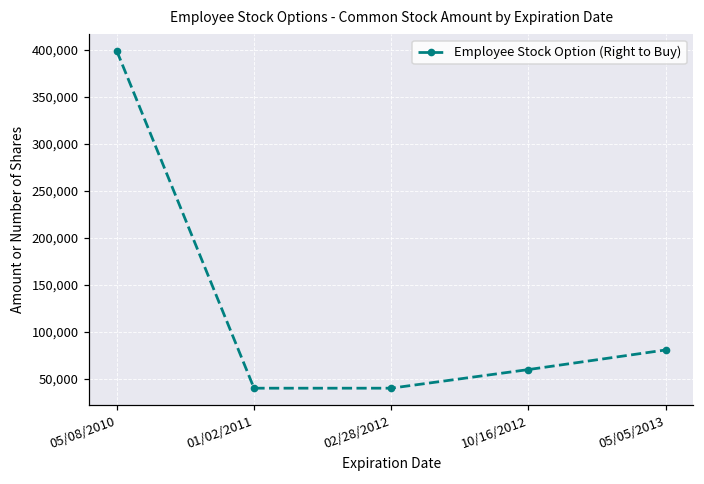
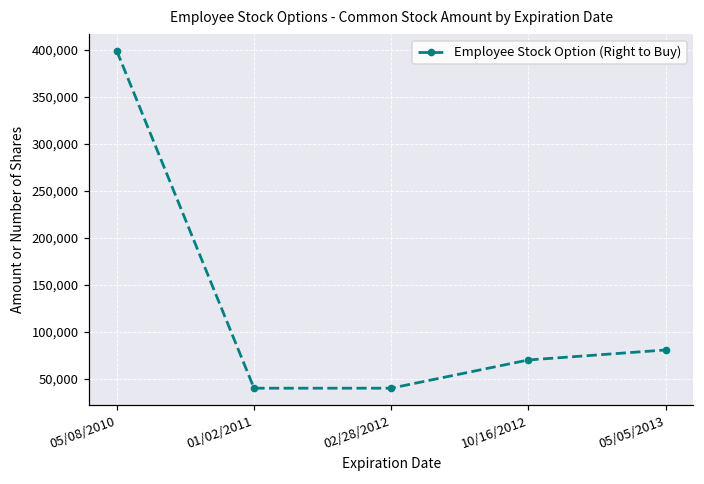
  {
    "05/08/2010": "400,000",
    "01/02/2011": "40,000",
    "02/28/2012": "40,000",
-   "10/16/2012": "60,000",
+   "10/16/2012": "70,000",
    "05/05/2013": "80,000"
  }
